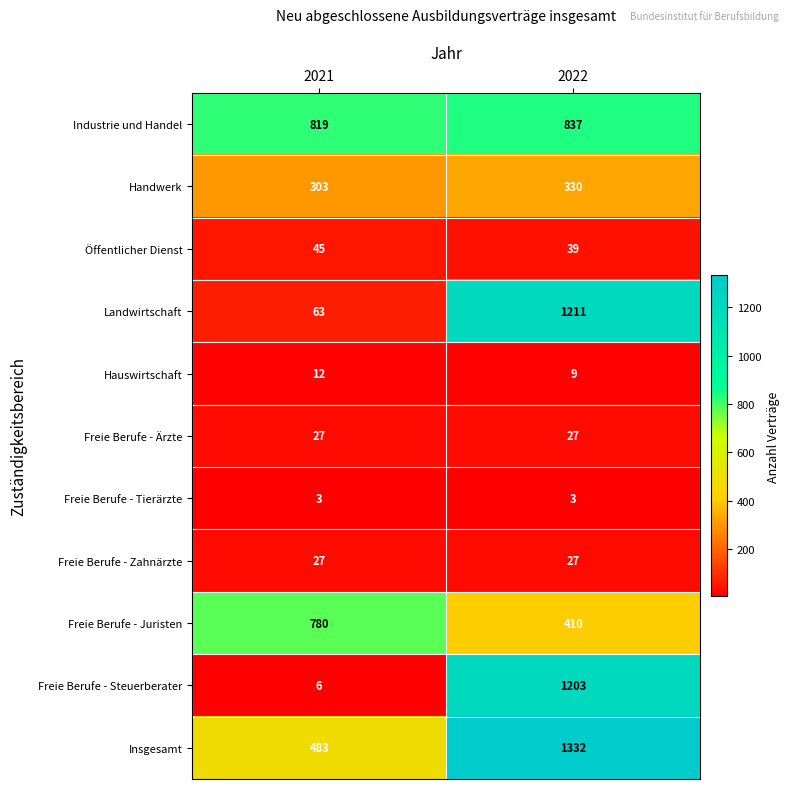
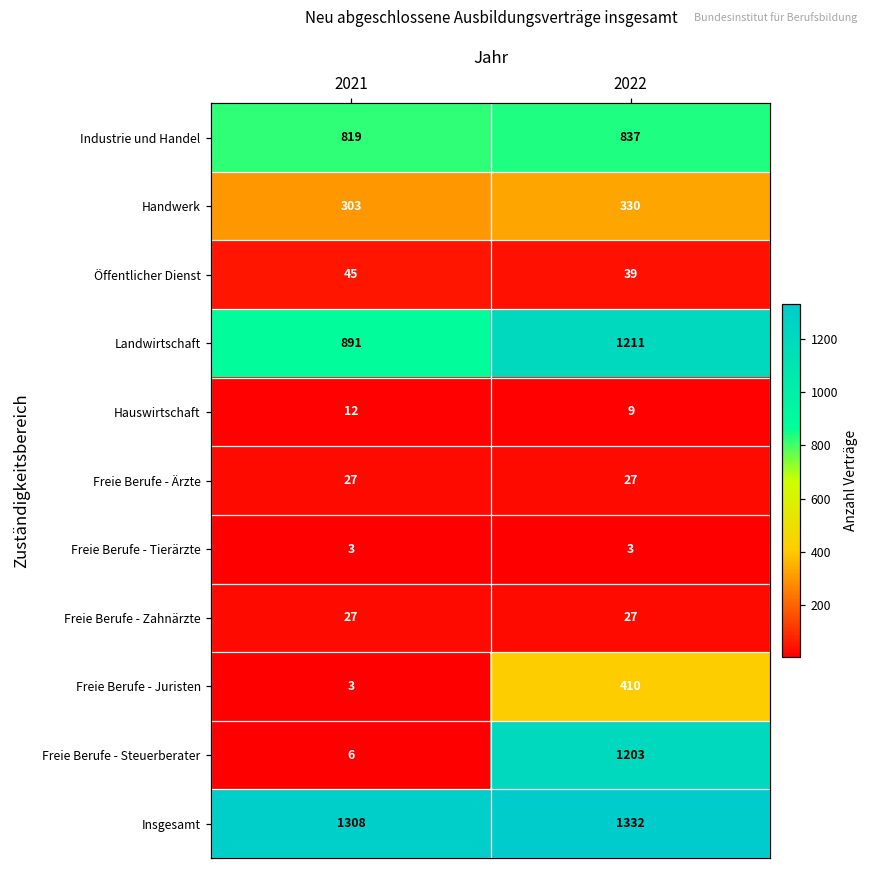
  {
    "Industrie und Handel": {
      "2021": 819,
      "2022": 837
    },
    "Handwerk": {
      "2021": 303,
      "2022": 330
    },
    "Öffentlicher Dienst": {
      "2021": 45,
      "2022": 39
    },
    "Landwirtschaft": {
-     "2021": 63,
+     "2021": 891,
      "2022": 1211
    },
    "Hauswirtschaft": {
      "2021": 12,
      "2022": 9
    },
    "Freie Berufe - Ärzte": {
      "2021": 27,
      "2022": 27
    },
    "Freie Berufe - Tierärzte": {
      "2021": 3,
      "2022": 3
    },
    "Freie Berufe - Zahnärzte": {
      "2021": 27,
      "2022": 27
    },
    "Freie Berufe - Juristen": {
-     "2021": 780,
+     "2021": 3,
      "2022": 410
    },
    "Freie Berufe - Steuerberater": {
      "2021": 6,
      "2022": 1203
    },
    "Insgesamt": {
-     "2021": 483,
+     "2021": 1308,
      "2022": 1332
    }
  }
